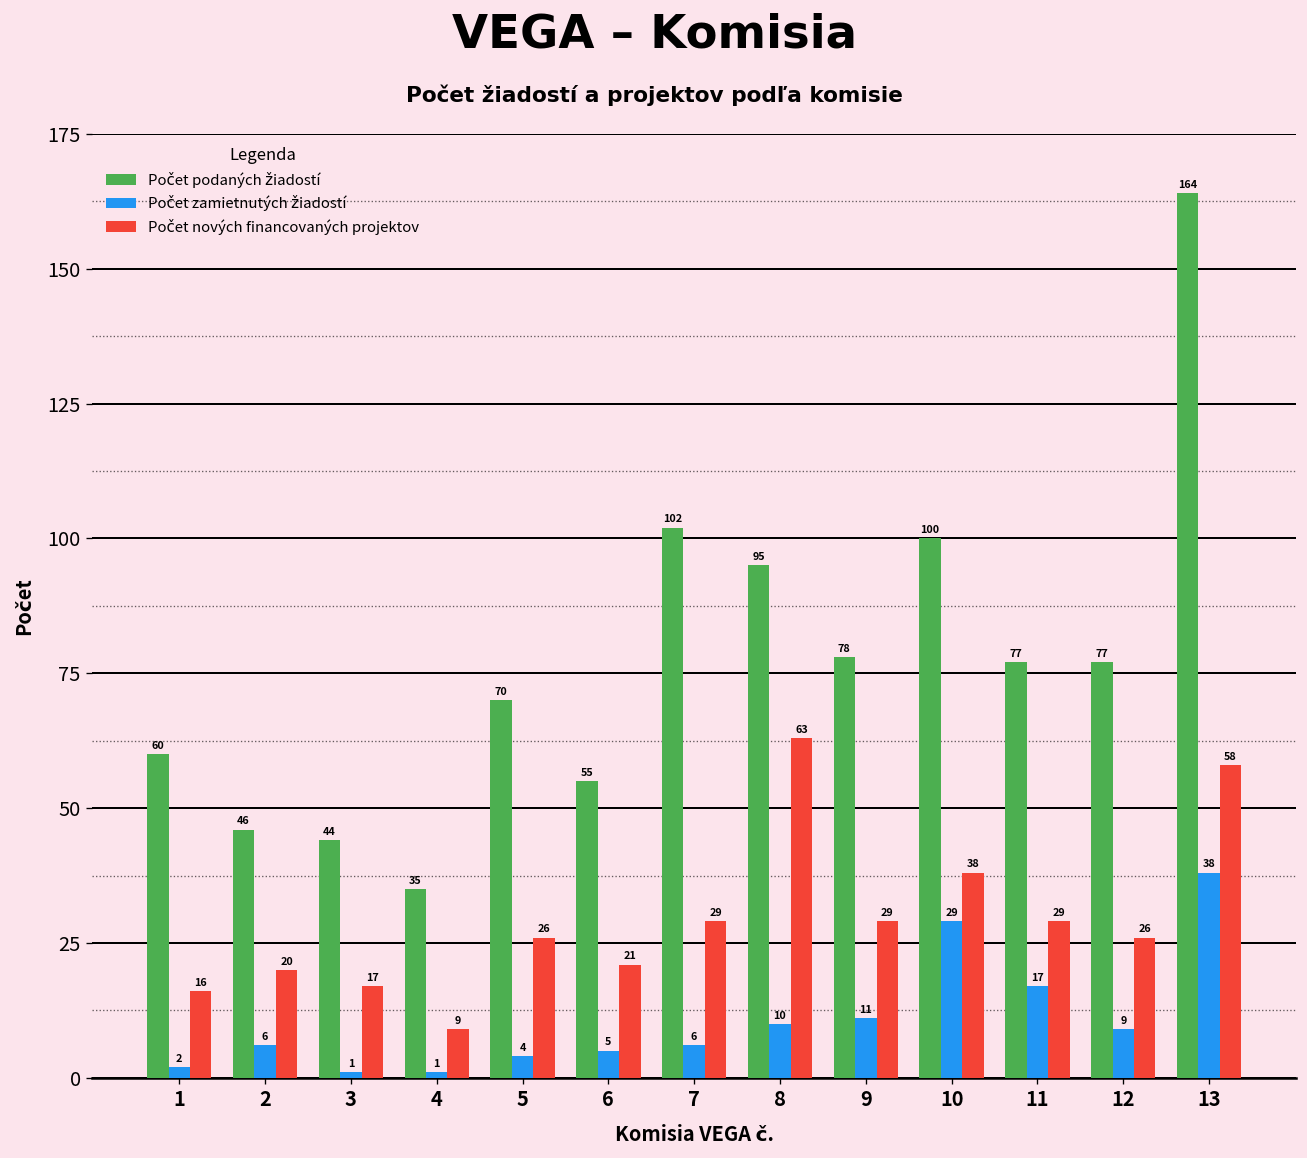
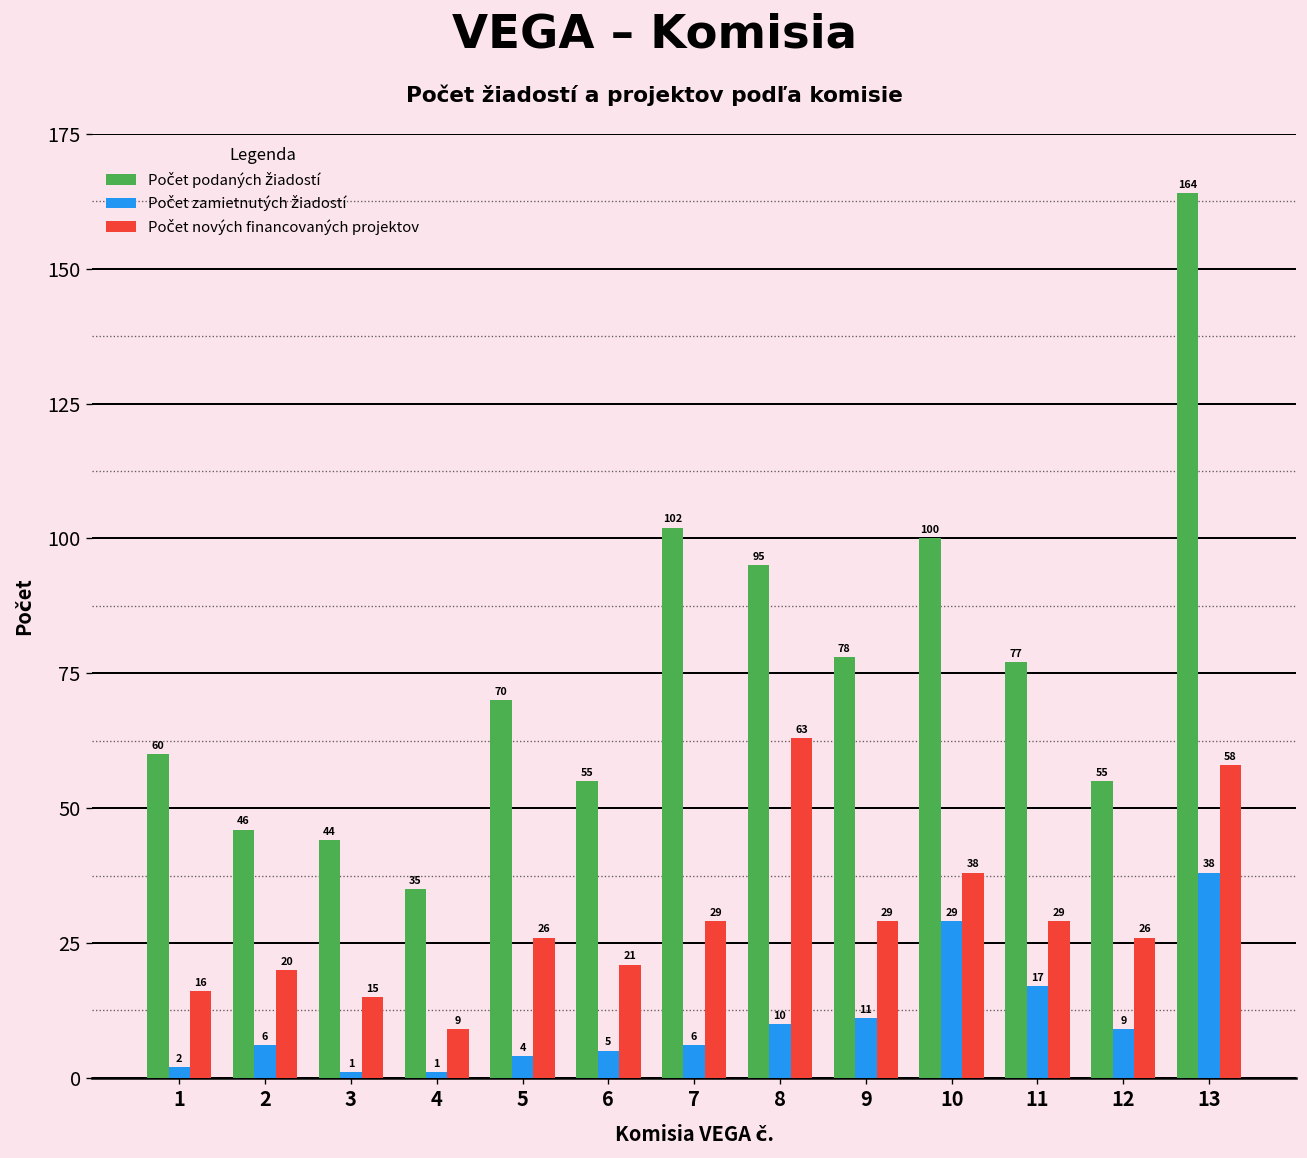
  {
    "Počet podaných žiadostí": {
      "1": 60,
      "2": 46,
      "3": 44,
      "4": 35,
      "5": 70,
      "6": 55,
      "7": 102,
      "8": 95,
      "9": 78,
      "10": 100,
      "11": 77,
-     "12": 77,
+     "12": 55,
      "13": 164
    },
    "Počet zamietnutých žiadostí": {
      "1": 2,
      "2": 6,
      "3": 1,
      "4": 1,
      "5": 4,
      "6": 5,
      "7": 6,
      "8": 10,
      "9": 11,
      "10": 29,
      "11": 17,
      "12": 9,
      "13": 38
    },
    "Počet nových financovaných projektov": {
      "1": 16,
      "2": 20,
-     "3": 17,
+     "3": 15,
      "4": 9,
      "5": 26,
      "6": 21,
      "7": 29,
      "8": 63,
      "9": 29,
      "10": 38,
      "11": 29,
      "12": 26,
      "13": 58
    }
  }
